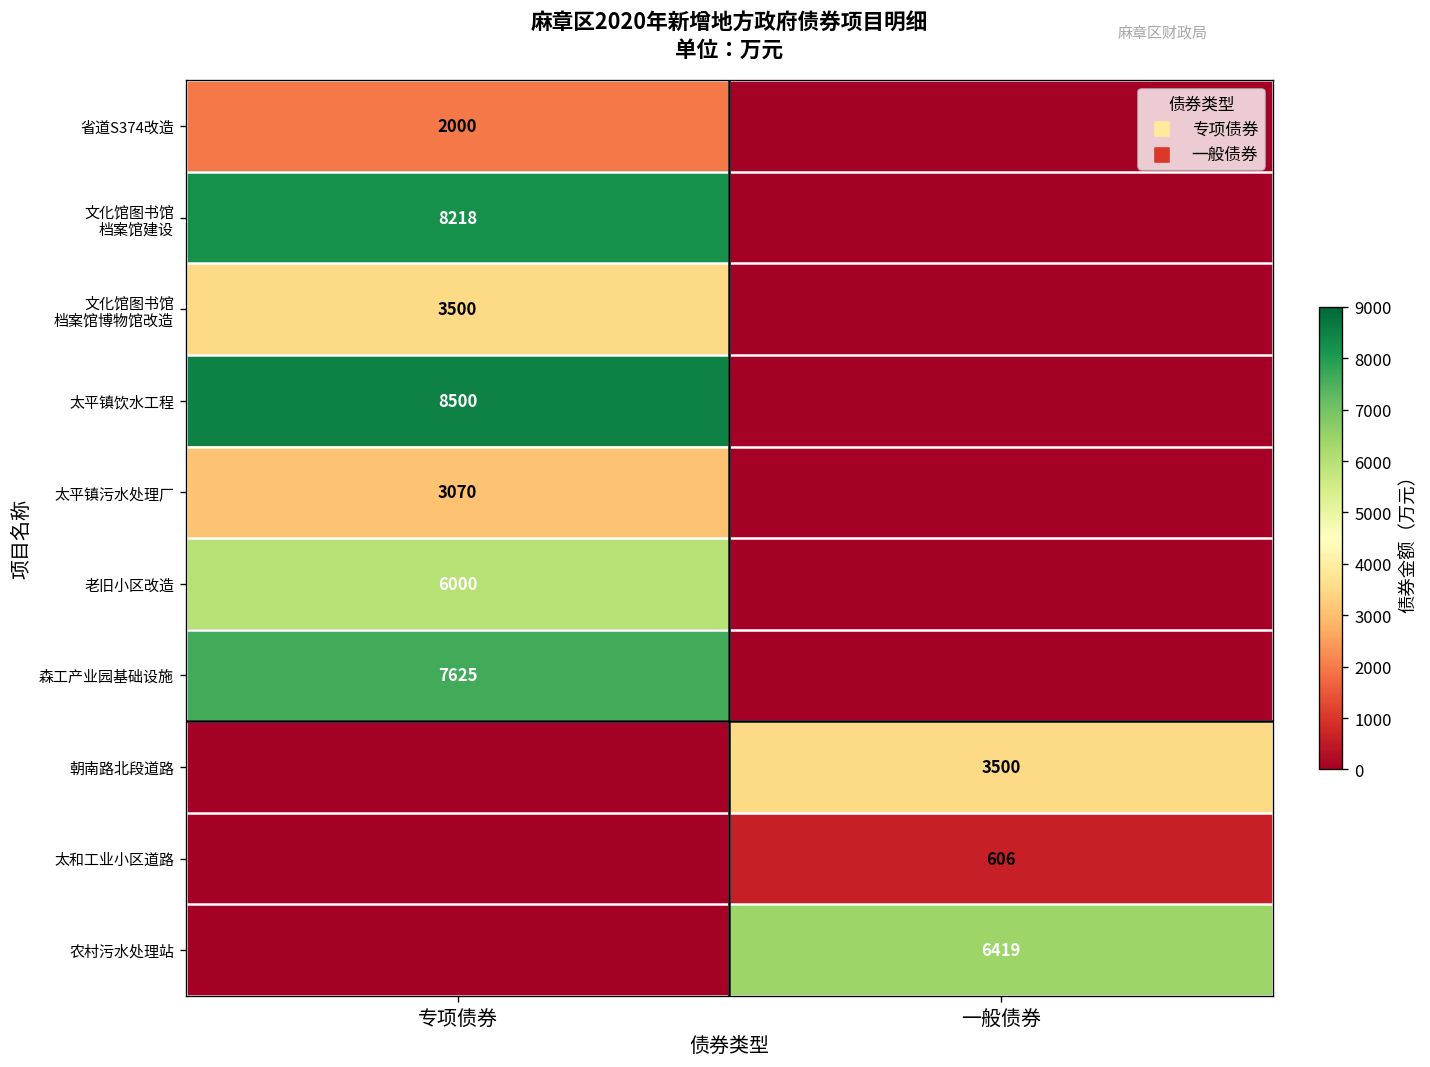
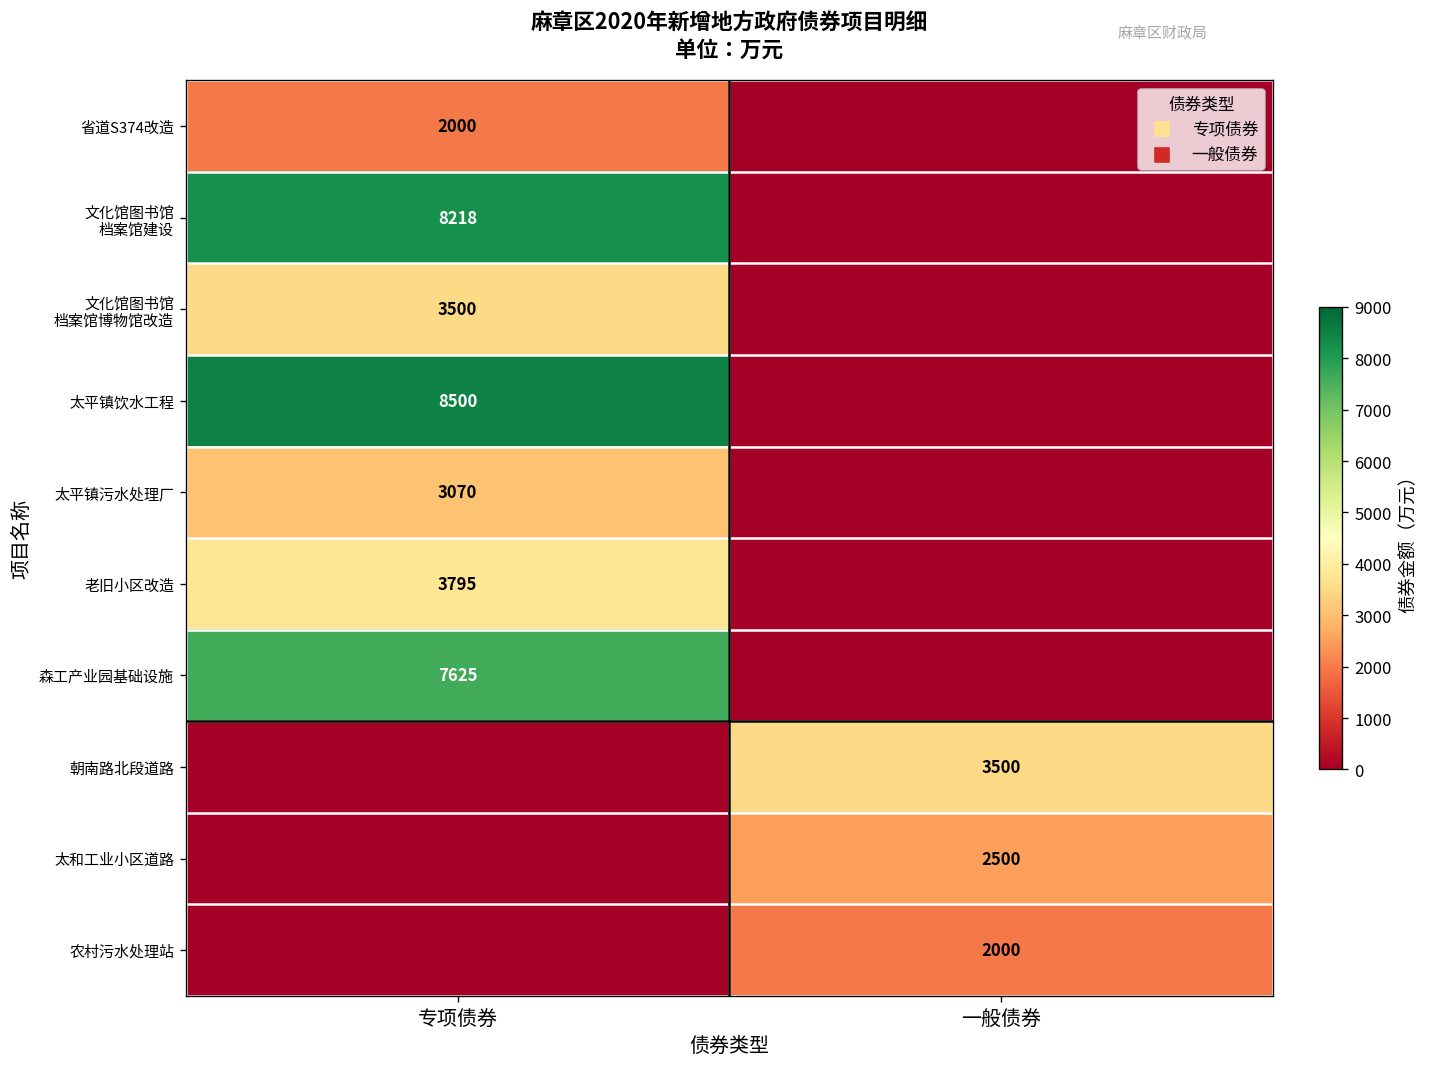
  {
    "省道S374改造": {
      "专项债券": 2000
    },
    "文化馆图书馆 档案馆建设": {
      "专项债券": 8218
    },
    "文化馆图书馆 档案馆博物馆改造": {
      "专项债券": 3500
    },
    "太平镇饮水工程": {
      "专项债券": 8500
    },
    "太平镇污水处理厂": {
      "专项债券": 3070
    },
    "老旧小区改造": {
-     "专项债券": 6000
+     "专项债券": 3795
    },
    "森工产业园基础设施": {
      "专项债券": 7625
    },
    "朝南路北段道路": {
      "一般债券": 3500
    },
    "太和工业小区道路": {
-     "一般债券": 606
+     "一般债券": 2500
    },
    "农村污水处理站": {
-     "一般债券": 6419
+     "一般债券": 2000
    }
  }
